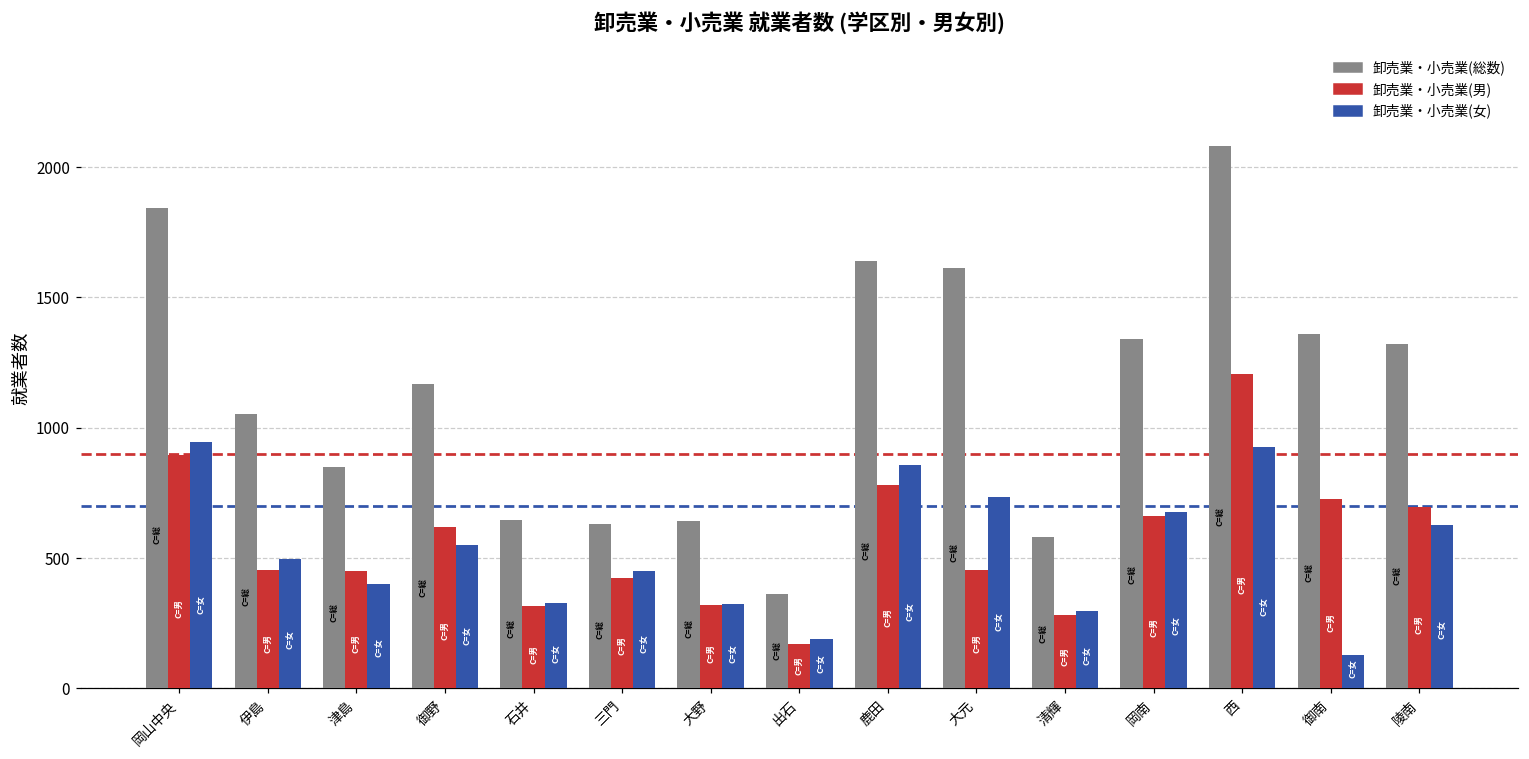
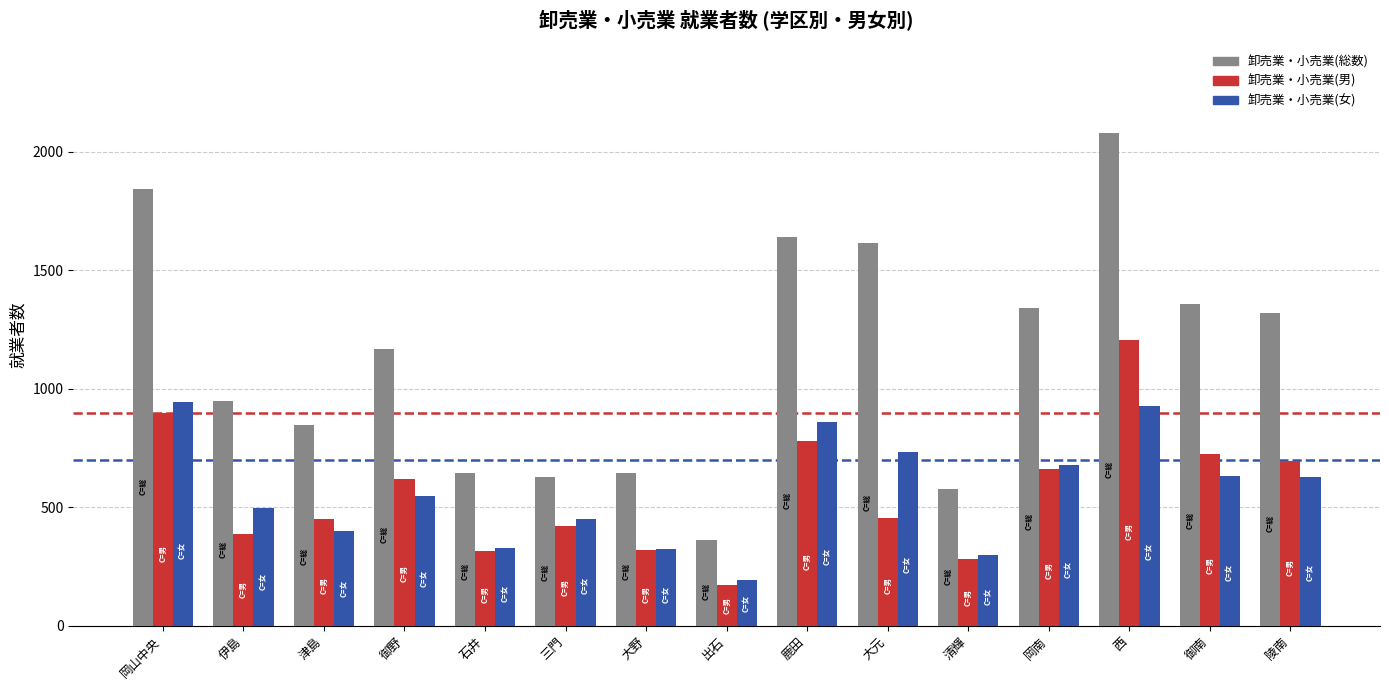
  {
    "卸売業・小売業(総数)": {
      "岡山中央": 1840,
-     "伊島": 1050,
+     "伊島": 950,
      "津島": 850,
      "御野": 1170,
      "石井": 640,
      "三門": 630,
      "大野": 640,
      "出石": 360,
      "鹿田": 1640,
      "大元": 1610,
      "清輝": 580,
      "岡南": 1340,
      "西": 2080,
      "御南": 1360,
      "陵南": 1320
    },
    "卸売業・小売業(男)": {
      "岡山中央": 900,
-     "伊島": 450,
+     "伊島": 390,
      "津島": 450,
      "御野": 620,
      "石井": 320,
      "三門": 420,
      "大野": 320,
      "出石": 170,
      "鹿田": 780,
      "大元": 450,
      "清輝": 280,
      "岡南": 660,
      "西": 1210,
      "御南": 730,
      "陵南": 700
    },
    "卸売業・小売業(女)": {
      "岡山中央": 950,
      "伊島": 500,
      "津島": 400,
      "御野": 550,
      "石井": 330,
      "三門": 450,
      "大野": 320,
      "出石": 190,
      "鹿田": 860,
      "大元": 740,
      "清輝": 300,
      "岡南": 680,
      "西": 930,
-     "御南": 130,
+     "御南": 630,
      "陵南": 630
    }
  }
